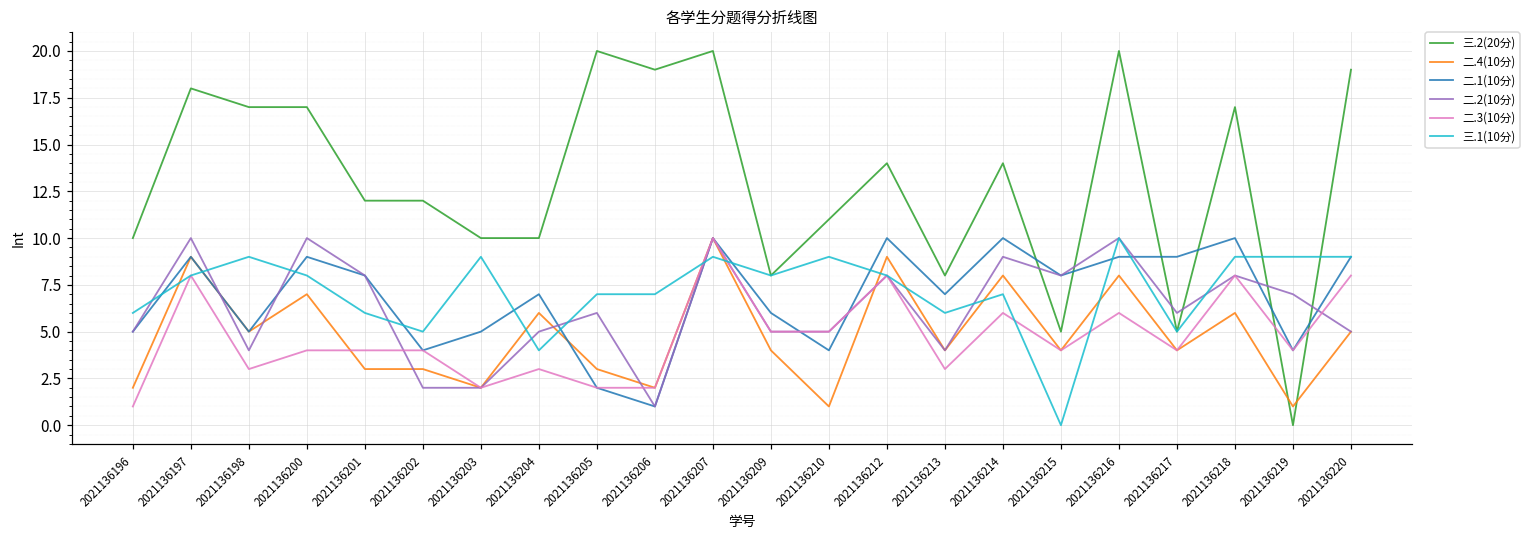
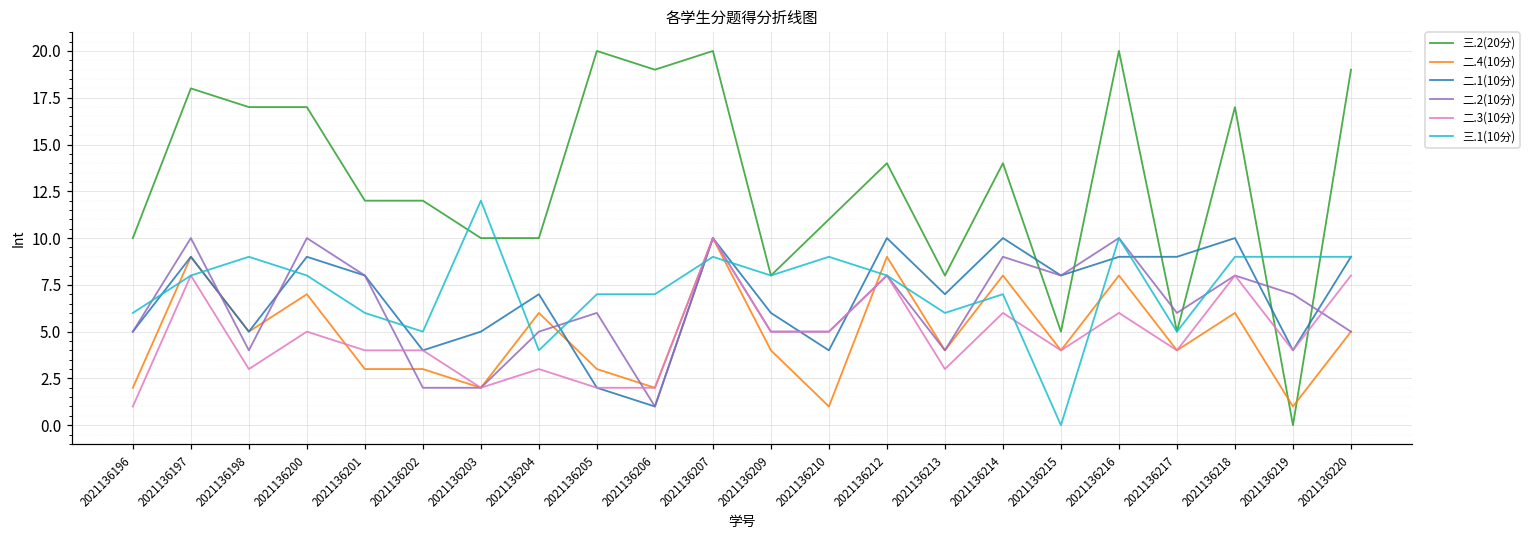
  {
    "三.2(20分)": {
      "2021136196": 10,
      "2021136197": 18,
      "2021136198": 17,
      "2021136200": 17,
      "2021136201": 12,
      "2021136202": 12,
      "2021136203": 10,
      "2021136204": 10,
      "2021136205": 20,
      "2021136206": 19,
      "2021136207": 20,
      "2021136210": 11,
      "2021136212": 14,
      "2021136213": 8,
      "2021136214": 14,
      "2021136215": 5,
      "2021136216": 20,
      "2021136218": 17,
      "2021136219": 0,
      "2021136220": 19
    },
    "二.4(10分)": {
      "2021136196": 2,
      "2021136200": 7,
      "2021136201": 3,
      "2021136202": 3,
      "2021136204": 6,
      "2021136205": 3,
      "2021136209": 4,
      "2021136210": 1,
      "2021136212": 9,
      "2021136214": 8,
      "2021136216": 8,
      "2021136218": 6,
      "2021136219": 1
    },
    "二.1(10分)": {
      "2021136200": 9,
      "2021136203": 5,
      "2021136204": 7,
      "2021136209": 6,
      "2021136210": 4,
      "2021136212": 10,
      "2021136213": 7,
      "2021136214": 10,
      "2021136216": 9,
      "2021136217": 9,
      "2021136218": 10
    },
    "二.2(10分)": {
      "2021136197": 10,
      "2021136198": 4,
      "2021136200": 10,
      "2021136202": 2,
      "2021136204": 5,
      "2021136205": 6,
      "2021136214": 9,
      "2021136217": 6,
      "2021136219": 7
    },
    "二.3(10分)": {
      "2021136196": 1,
      "2021136198": 3,
-     "2021136200": 4,
+     "2021136200": 5,
      "2021136201": 4,
      "2021136204": 3,
      "2021136213": 3,
      "2021136214": 6,
      "2021136216": 6,
      "2021136220": 8
    },
    "三.1(10分)": {
      "2021136196": 6,
      "2021136198": 9,
      "2021136200": 8,
      "2021136201": 6,
      "2021136202": 5,
-     "2021136203": 9,
+     "2021136203": 12,
      "2021136204": 4,
      "2021136205": 7,
      "2021136206": 7,
      "2021136207": 9,
      "2021136210": 9,
      "2021136213": 6,
      "2021136214": 7,
      "2021136215": 0,
      "2021136218": 9,
      "2021136219": 9
    }
  }
